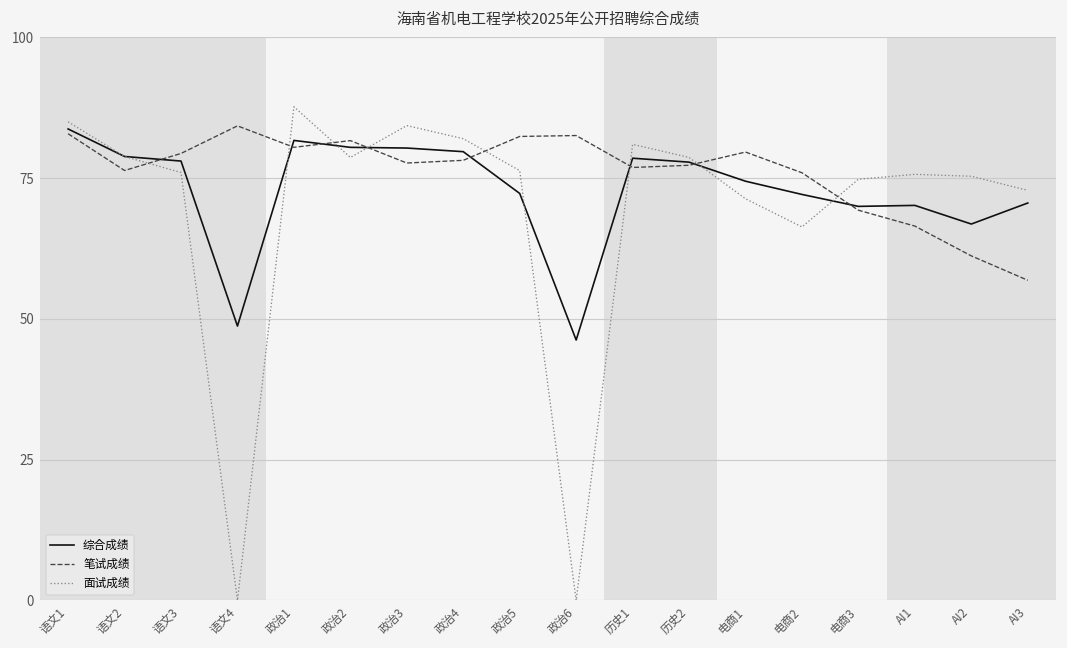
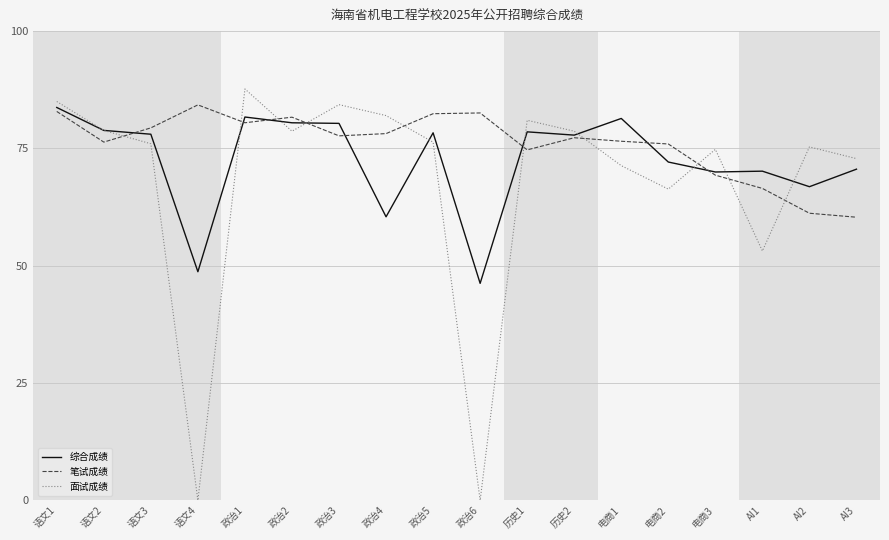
  {
    "综合成绩": {
      "语文1": 84,
      "语文3": 78,
      "语文4": 49,
      "政治1": 82,
      "政治2": 80,
      "政治3": 80,
-     "政治4": 80,
-     "政治5": 72,
+     "政治4": 60,
+     "政治5": 78,
      "政治6": 46,
      "历史1": 79,
      "历史2": 78,
-     "电商1": 74,
+     "电商1": 81,
      "电商2": 72,
      "电商3": 70,
      "AI1": 70,
      "AI2": 67,
      "AI3": 71
    },
    "笔试成绩": {
      "语文1": 83,
      "语文2": 76,
      "语文3": 79,
      "语文4": 84,
      "政治1": 80,
      "政治2": 82,
      "政治3": 78,
      "政治4": 78,
      "政治5": 82,
      "政治6": 83,
-     "历史1": 77,
+     "历史1": 75,
      "历史2": 77,
-     "电商1": 80,
+     "电商1": 77,
      "电商2": 76,
      "电商3": 69,
      "AI1": 66,
      "AI2": 61,
-     "AI3": 57
+     "AI3": 60
    },
    "面试成绩": {
      "语文1": 85,
      "语文3": 76,
      "语文4": 0,
      "政治1": 88,
      "政治2": 79,
      "政治3": 84,
      "政治4": 82,
      "政治5": 76,
      "政治6": 0,
      "历史1": 81,
      "历史2": 79,
      "电商1": 71,
      "电商2": 66,
      "电商3": 75,
-     "AI1": 76,
+     "AI1": 53,
      "AI2": 75,
      "AI3": 73
    }
  }
